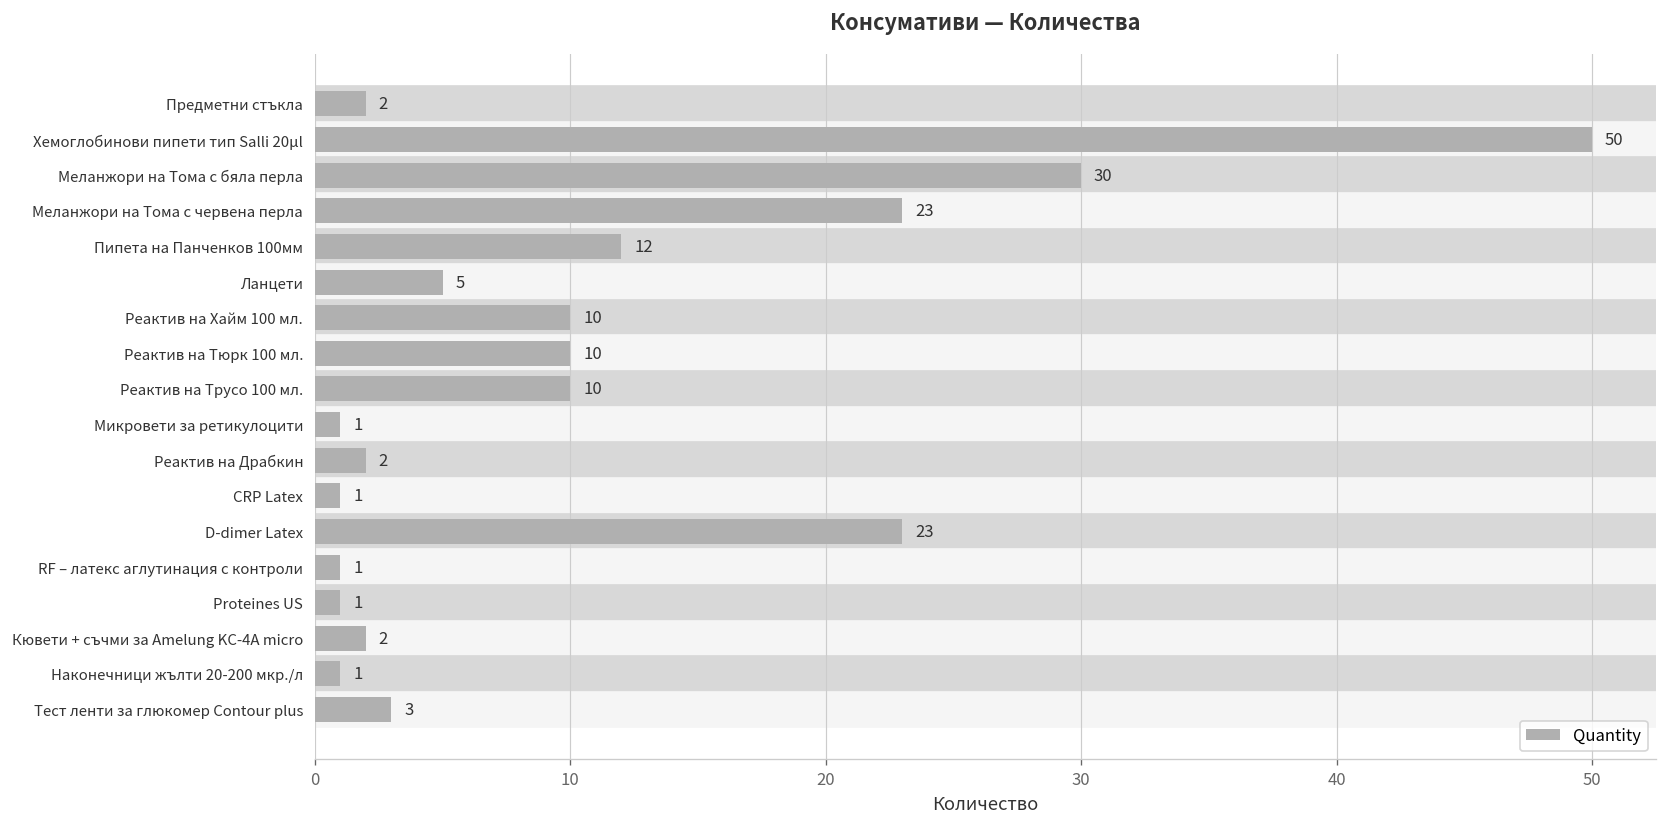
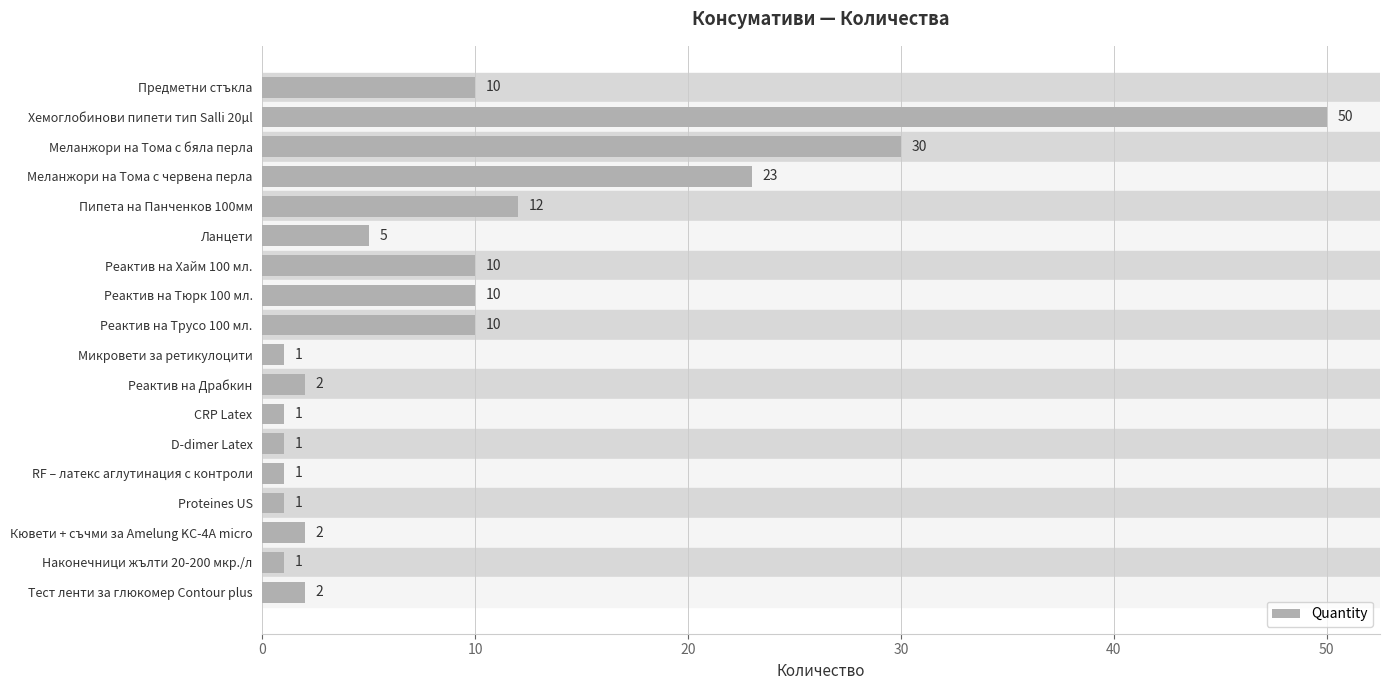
  {
-   "Предметни стъкла": 2,
+   "Предметни стъкла": 10,
    "Хемоглобинови пипети тип Salli 20µl": 50,
    "Меланжори на Тома с бяла перла": 30,
    "Меланжори на Тома с червена перла": 23,
    "Пипета на Панченков 100мм": 12,
    "Ланцети": 5,
    "Реактив на Хайм 100 мл.": 10,
    "Реактив на Тюрк 100 мл.": 10,
    "Реактив на Трусо 100 мл.": 10,
    "Микровети за ретикулоцити": 1,
    "Реактив на Драбкин": 2,
    "CRP Latex": 1,
-   "D-dimer Latex": 23,
+   "D-dimer Latex": 1,
    "RF – латекс аглутинация с контроли": 1,
    "Proteines US": 1,
    "Кювети + съчми за Amelung KC-4A micro": 2,
    "Наконечници жълти 20-200 мкр./л": 1,
-   "Тест ленти за глюкомер Contour plus": 3
+   "Тест ленти за глюкомер Contour plus": 2
  }
